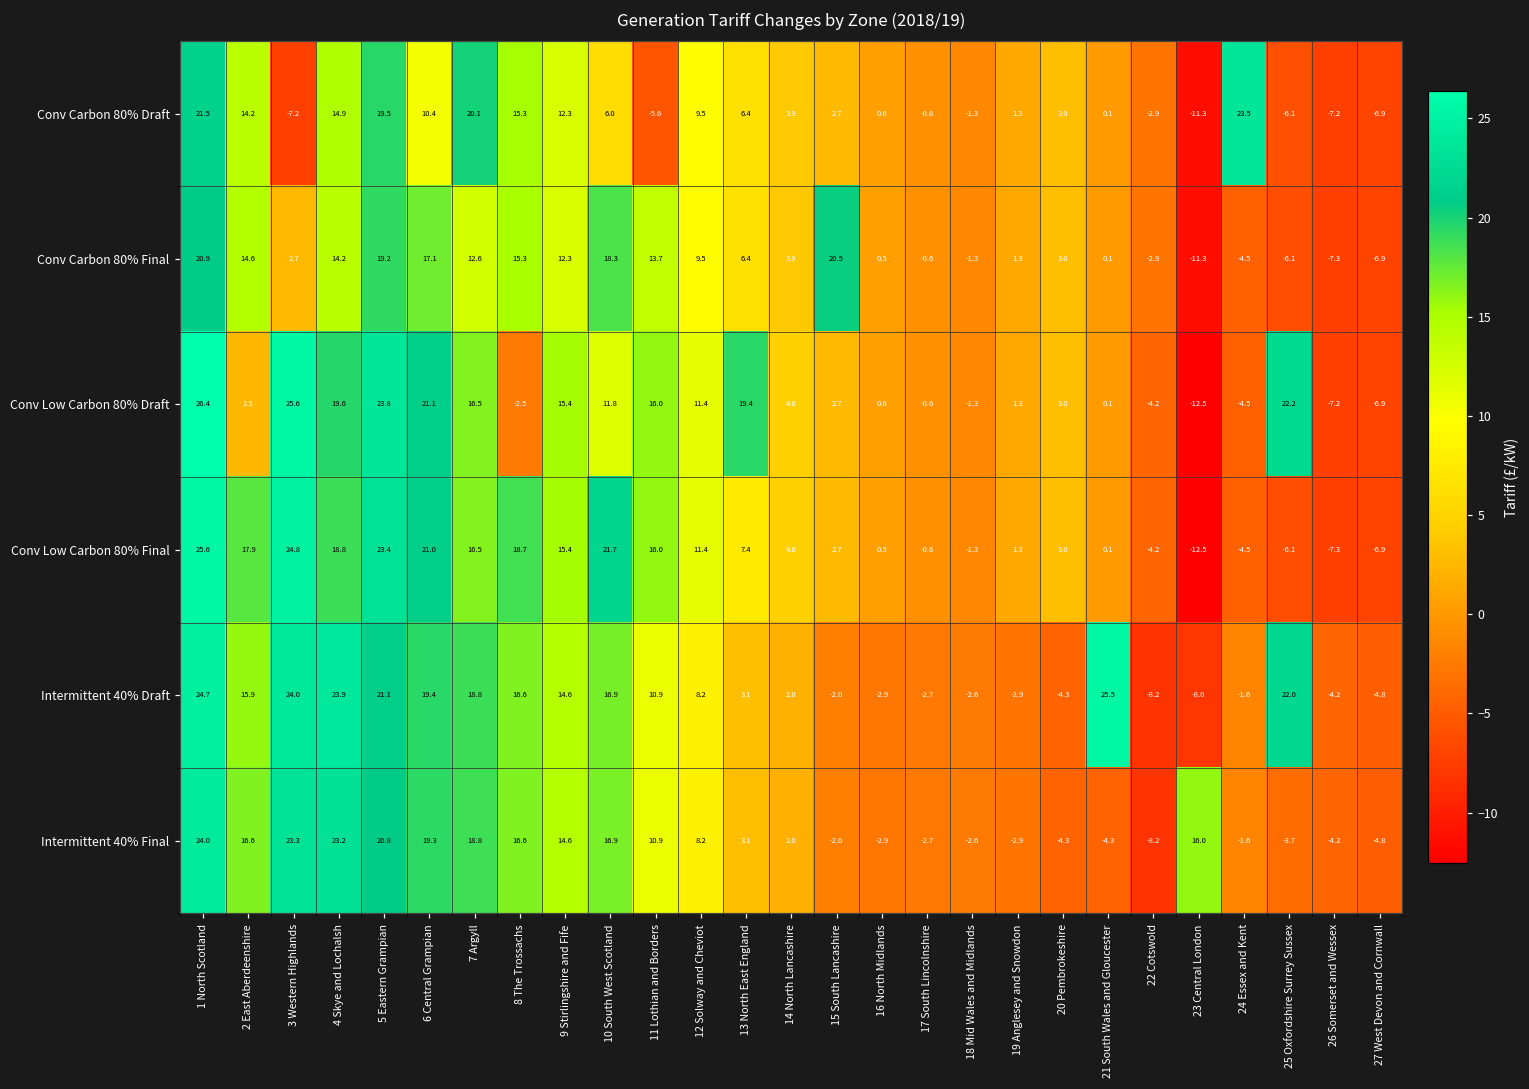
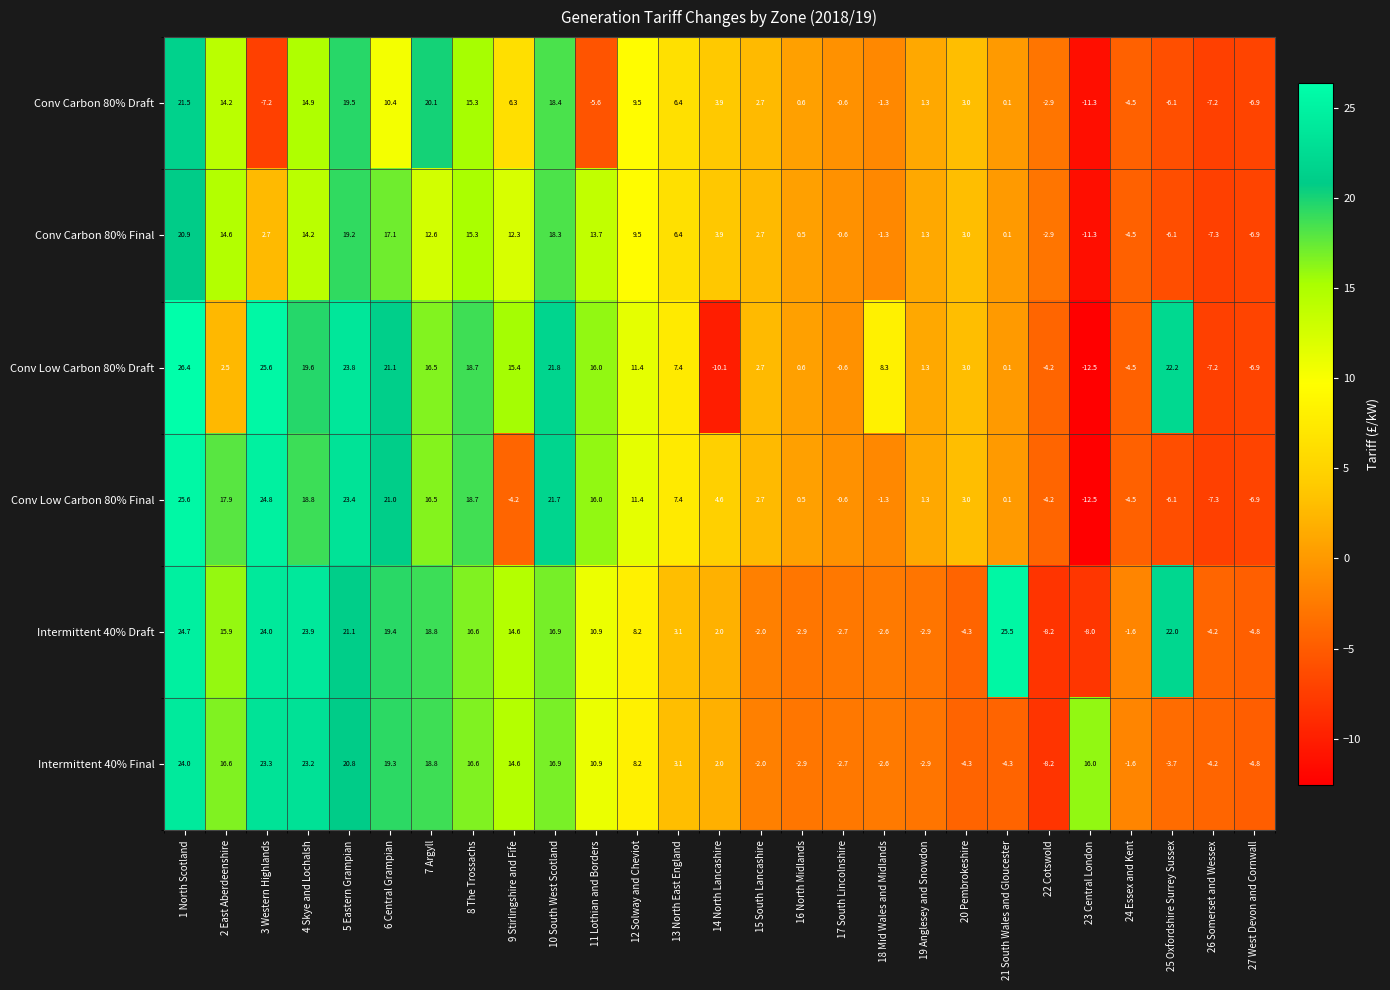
  {
    "Conv Carbon 80% Draft": {
      "1 North Scotland": 21.5,
      "2 East Aberdeenshire": 14.2,
      "3 Western Highlands": -7.2,
      "4 Skye and Lochalsh": 14.9,
      "5 Eastern Grampian": 19.5,
      "6 Central Grampian": 10.4,
      "7 Argyll": 20.1,
      "8 The Trossachs": 15.3,
-     "9 Stirlingshire and Fife": 12.3,
-     "10 South West Scotland": 6.0,
+     "9 Stirlingshire and Fife": 6.3,
+     "10 South West Scotland": 18.4,
      "11 Lothian and Borders": -5.6,
      "12 Solway and Cheviot": 9.5,
      "13 North East England": 6.4,
      "14 North Lancashire": 3.9,
      "15 South Lancashire": 2.7,
      "16 North Midlands": 0.6,
      "17 South Lincolnshire": -0.6,
      "18 Mid Wales and Midlands": -1.3,
      "19 Anglesey and Snowdon": 1.3,
      "20 Pembrokeshire": 3.0,
      "21 South Wales and Gloucester": 0.1,
      "22 Cotswold": -2.9,
      "23 Central London": -11.3,
-     "24 Essex and Kent": 23.5,
+     "24 Essex and Kent": -4.5,
      "25 Oxfordshire Surrey Sussex": -6.1,
      "26 Somerset and Wessex": -7.2,
      "27 West Devon and Cornwall": -6.9
    },
    "Conv Carbon 80% Final": {
      "1 North Scotland": 20.9,
      "2 East Aberdeenshire": 14.6,
      "3 Western Highlands": 2.7,
      "4 Skye and Lochalsh": 14.2,
      "5 Eastern Grampian": 19.2,
      "6 Central Grampian": 17.1,
      "7 Argyll": 12.6,
      "8 The Trossachs": 15.3,
      "9 Stirlingshire and Fife": 12.3,
      "10 South West Scotland": 18.3,
      "11 Lothian and Borders": 13.7,
      "12 Solway and Cheviot": 9.5,
      "13 North East England": 6.4,
      "14 North Lancashire": 3.9,
-     "15 South Lancashire": 20.5,
+     "15 South Lancashire": 2.7,
      "16 North Midlands": 0.5,
      "17 South Lincolnshire": -0.6,
      "18 Mid Wales and Midlands": -1.3,
      "19 Anglesey and Snowdon": 1.3,
      "20 Pembrokeshire": 3.0,
      "21 South Wales and Gloucester": 0.1,
      "22 Cotswold": -2.9,
      "23 Central London": -11.3,
      "24 Essex and Kent": -4.5,
      "25 Oxfordshire Surrey Sussex": -6.1,
      "26 Somerset and Wessex": -7.3,
      "27 West Devon and Cornwall": -6.9
    },
    "Conv Low Carbon 80% Draft": {
      "1 North Scotland": 26.4,
      "2 East Aberdeenshire": 2.5,
      "3 Western Highlands": 25.6,
      "4 Skye and Lochalsh": 19.6,
      "5 Eastern Grampian": 23.8,
      "6 Central Grampian": 21.1,
      "7 Argyll": 16.5,
-     "8 The Trossachs": -2.5,
+     "8 The Trossachs": 18.7,
      "9 Stirlingshire and Fife": 15.4,
-     "10 South West Scotland": 11.8,
+     "10 South West Scotland": 21.8,
      "11 Lothian and Borders": 16.0,
      "12 Solway and Cheviot": 11.4,
-     "13 North East England": 19.4,
-     "14 North Lancashire": 4.6,
+     "13 North East England": 7.4,
+     "14 North Lancashire": -10.1,
      "15 South Lancashire": 2.7,
      "16 North Midlands": 0.6,
      "17 South Lincolnshire": -0.6,
-     "18 Mid Wales and Midlands": -1.3,
+     "18 Mid Wales and Midlands": 8.3,
      "19 Anglesey and Snowdon": 1.3,
      "20 Pembrokeshire": 3.0,
      "21 South Wales and Gloucester": 0.1,
      "22 Cotswold": -4.2,
      "23 Central London": -12.5,
      "24 Essex and Kent": -4.5,
      "25 Oxfordshire Surrey Sussex": 22.2,
      "26 Somerset and Wessex": -7.2,
      "27 West Devon and Cornwall": -6.9
    },
    "Conv Low Carbon 80% Final": {
      "1 North Scotland": 25.6,
      "2 East Aberdeenshire": 17.9,
      "3 Western Highlands": 24.8,
      "4 Skye and Lochalsh": 18.8,
      "5 Eastern Grampian": 23.4,
      "6 Central Grampian": 21.0,
      "7 Argyll": 16.5,
      "8 The Trossachs": 18.7,
-     "9 Stirlingshire and Fife": 15.4,
+     "9 Stirlingshire and Fife": -4.2,
      "10 South West Scotland": 21.7,
      "11 Lothian and Borders": 16.0,
      "12 Solway and Cheviot": 11.4,
      "13 North East England": 7.4,
      "14 North Lancashire": 4.6,
      "15 South Lancashire": 2.7,
      "16 North Midlands": 0.5,
      "17 South Lincolnshire": -0.6,
      "18 Mid Wales and Midlands": -1.3,
      "19 Anglesey and Snowdon": 1.3,
      "20 Pembrokeshire": 3.0,
      "21 South Wales and Gloucester": 0.1,
      "22 Cotswold": -4.2,
      "23 Central London": -12.5,
      "24 Essex and Kent": -4.5,
      "25 Oxfordshire Surrey Sussex": -6.1,
      "26 Somerset and Wessex": -7.3,
      "27 West Devon and Cornwall": -6.9
    },
    "Intermittent 40% Draft": {
      "1 North Scotland": 24.7,
      "2 East Aberdeenshire": 15.9,
      "3 Western Highlands": 24.0,
      "4 Skye and Lochalsh": 23.9,
      "5 Eastern Grampian": 21.1,
      "6 Central Grampian": 19.4,
      "7 Argyll": 18.8,
      "8 The Trossachs": 16.6,
      "9 Stirlingshire and Fife": 14.6,
      "10 South West Scotland": 16.9,
      "11 Lothian and Borders": 10.9,
      "12 Solway and Cheviot": 8.2,
      "13 North East England": 3.1,
      "14 North Lancashire": 2.0,
      "15 South Lancashire": -2.0,
      "16 North Midlands": -2.9,
      "17 South Lincolnshire": -2.7,
      "18 Mid Wales and Midlands": -2.6,
      "19 Anglesey and Snowdon": -2.9,
      "20 Pembrokeshire": -4.3,
      "21 South Wales and Gloucester": 25.5,
      "22 Cotswold": -8.2,
      "23 Central London": -8.0,
      "24 Essex and Kent": -1.6,
      "25 Oxfordshire Surrey Sussex": 22.0,
      "26 Somerset and Wessex": -4.2,
      "27 West Devon and Cornwall": -4.8
    },
    "Intermittent 40% Final": {
      "1 North Scotland": 24.0,
      "2 East Aberdeenshire": 16.6,
      "3 Western Highlands": 23.3,
      "4 Skye and Lochalsh": 23.2,
      "5 Eastern Grampian": 20.8,
      "6 Central Grampian": 19.3,
      "7 Argyll": 18.8,
      "8 The Trossachs": 16.6,
      "9 Stirlingshire and Fife": 14.6,
      "10 South West Scotland": 16.9,
      "11 Lothian and Borders": 10.9,
      "12 Solway and Cheviot": 8.2,
      "13 North East England": 3.1,
      "14 North Lancashire": 2.0,
      "15 South Lancashire": -2.0,
      "16 North Midlands": -2.9,
      "17 South Lincolnshire": -2.7,
      "18 Mid Wales and Midlands": -2.6,
      "19 Anglesey and Snowdon": -2.9,
      "20 Pembrokeshire": -4.3,
      "21 South Wales and Gloucester": -4.3,
      "22 Cotswold": -8.2,
      "23 Central London": 16.0,
      "24 Essex and Kent": -1.6,
      "25 Oxfordshire Surrey Sussex": -3.7,
      "26 Somerset and Wessex": -4.2,
      "27 West Devon and Cornwall": -4.8
    }
  }
